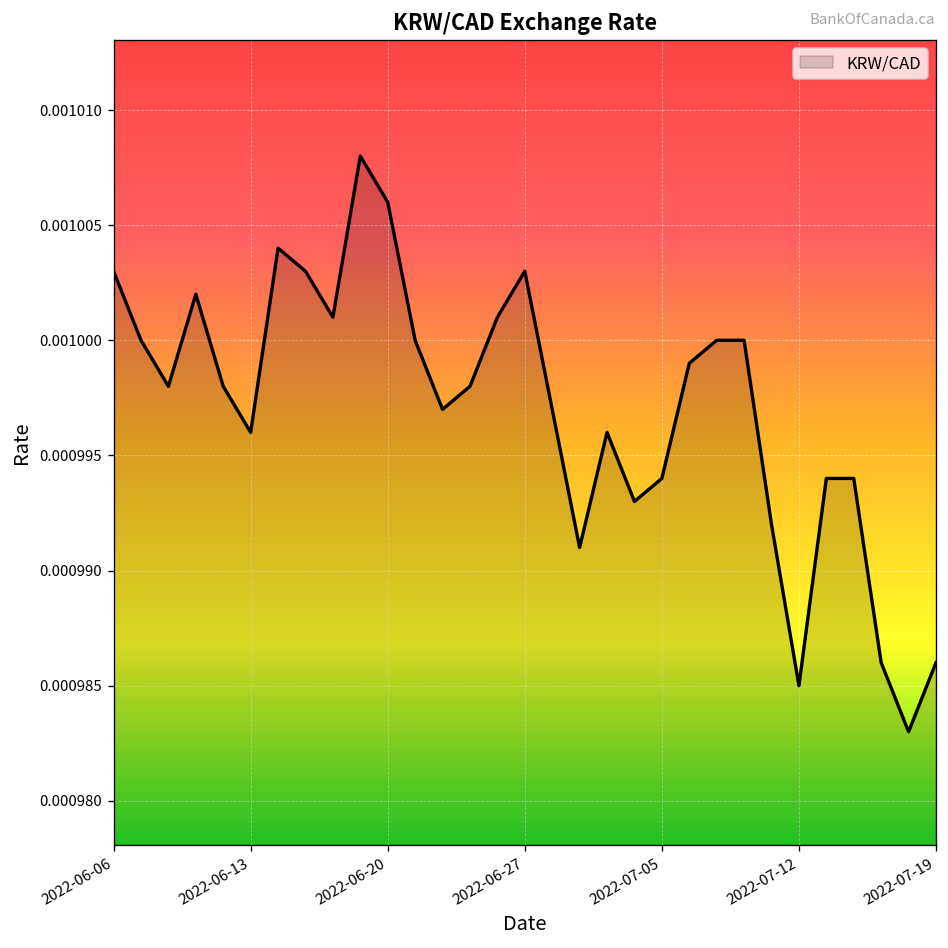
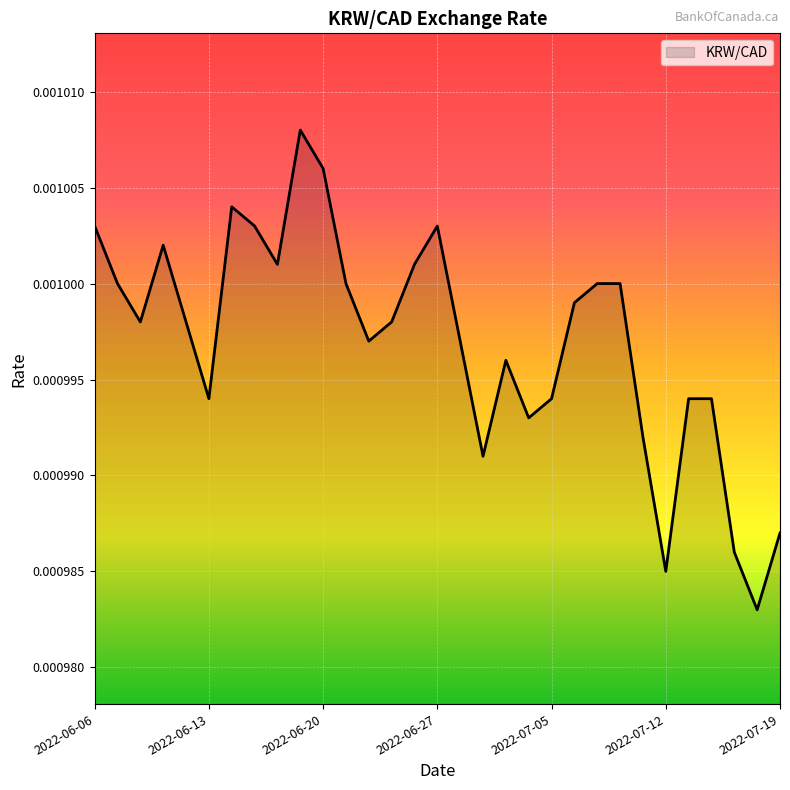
  {
    "2022-06-06": 0.001003,
-   "2022-06-13": 0.000996,
+   "2022-06-13": 0.000994,
    "2022-06-20": 0.001006,
    "2022-06-27": 0.001003,
    "2022-07-05": 0.000994,
    "2022-07-12": 0.000985,
-   "2022-07-19": 0.000986
+   "2022-07-19": 0.000987
  }
